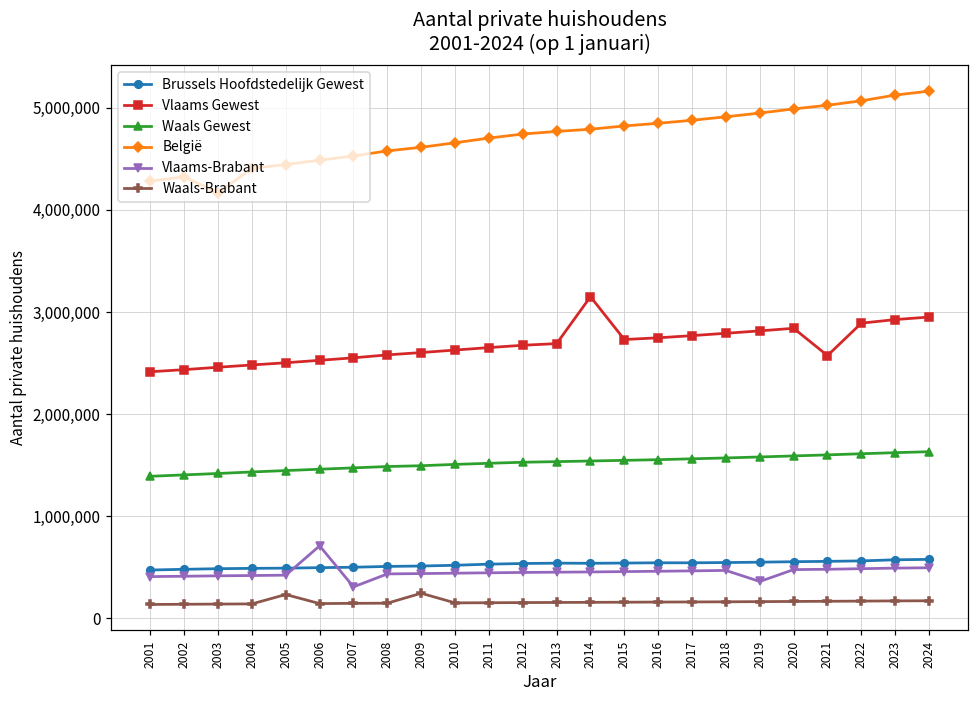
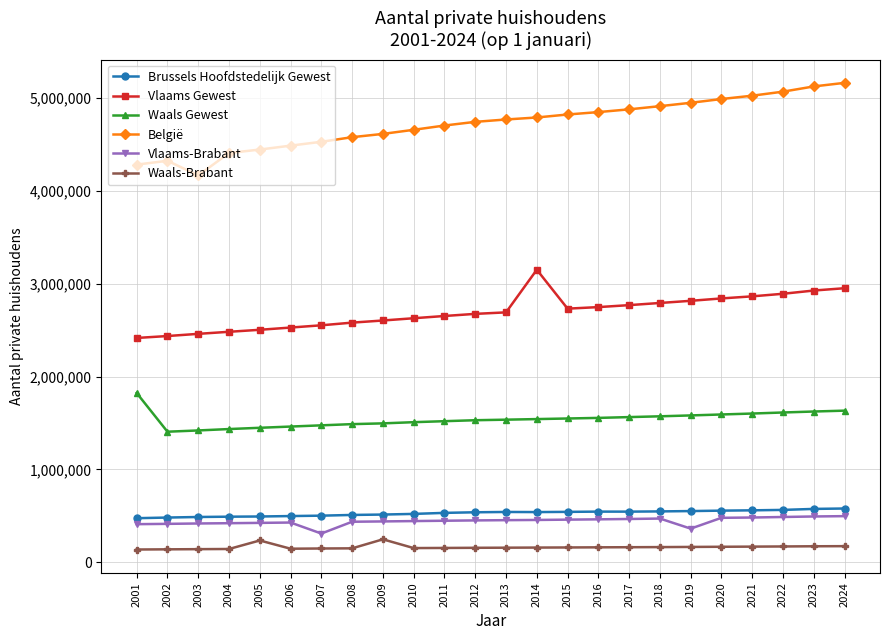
  {
    "Brussels Hoofdstedelijk Gewest": {
      "2001": "500,000",
      "2002": "500,000",
      "2003": "500,000",
      "2004": "500,000",
      "2005": "500,000",
      "2006": "500,000",
      "2007": "500,000",
      "2008": "500,000",
      "2009": "500,000",
      "2010": "500,000",
      "2011": "500,000",
      "2012": "500,000",
      "2013": "500,000",
      "2014": "500,000",
      "2015": "500,000",
      "2016": "500,000",
      "2017": "500,000",
      "2018": "500,000",
      "2019": "600,000",
      "2020": "600,000",
      "2021": "600,000",
      "2022": "600,000",
      "2023": "600,000",
      "2024": "600,000"
    },
    "Vlaams Gewest": {
      "2001": "2,400,000",
      "2002": "2,400,000",
      "2003": "2,500,000",
      "2004": "2,500,000",
      "2005": "2,500,000",
      "2006": "2,500,000",
      "2007": "2,600,000",
      "2008": "2,600,000",
      "2009": "2,600,000",
      "2010": "2,600,000",
      "2011": "2,700,000",
      "2012": "2,700,000",
      "2013": "2,700,000",
      "2014": "3,200,000",
      "2015": "2,700,000",
      "2016": "2,700,000",
      "2017": "2,800,000",
      "2018": "2,800,000",
      "2019": "2,800,000",
      "2020": "2,800,000",
-     "2021": "2,600,000",
+     "2021": "2,900,000",
      "2022": "2,900,000",
      "2023": "2,900,000",
      "2024": "3,000,000"
    },
    "Waals Gewest": {
-     "2001": "1,400,000",
+     "2001": "1,800,000",
      "2002": "1,400,000",
      "2003": "1,400,000",
      "2004": "1,400,000",
      "2005": "1,400,000",
      "2006": "1,500,000",
      "2007": "1,500,000",
      "2008": "1,500,000",
      "2009": "1,500,000",
      "2010": "1,500,000",
      "2011": "1,500,000",
      "2012": "1,500,000",
      "2013": "1,500,000",
      "2014": "1,500,000",
      "2015": "1,500,000",
      "2016": "1,600,000",
      "2017": "1,600,000",
      "2018": "1,600,000",
      "2019": "1,600,000",
      "2020": "1,600,000",
      "2021": "1,600,000",
      "2022": "1,600,000",
      "2023": "1,600,000",
      "2024": "1,600,000"
    },
    "België": {
      "2008": "4,600,000",
      "2009": "4,600,000",
      "2010": "4,700,000",
      "2011": "4,700,000",
      "2012": "4,700,000",
      "2013": "4,800,000",
      "2014": "4,800,000",
      "2015": "4,800,000",
      "2016": "4,800,000",
      "2017": "4,900,000",
      "2018": "4,900,000",
      "2019": "4,900,000",
      "2020": "5,000,000",
      "2021": "5,000,000",
      "2022": "5,100,000",
      "2023": "5,100,000",
      "2024": "5,200,000"
    },
    "Vlaams-Brabant": {
      "2001": "400,000",
      "2002": "400,000",
      "2003": "400,000",
      "2004": "400,000",
      "2005": "400,000",
-     "2006": "700,000",
+     "2006": "400,000",
      "2007": "300,000",
      "2008": "400,000",
      "2009": "400,000",
      "2010": "400,000",
      "2011": "400,000",
      "2012": "500,000",
      "2013": "500,000",
      "2014": "500,000",
      "2015": "500,000",
      "2016": "500,000",
      "2017": "500,000",
      "2018": "500,000",
      "2019": "400,000",
      "2020": "500,000",
      "2021": "500,000",
      "2022": "500,000",
      "2023": "500,000",
      "2024": "500,000"
    },
    "Waals-Brabant": {
      "2001": "100,000",
      "2002": "100,000",
      "2003": "100,000",
      "2004": "100,000",
      "2005": "200,000",
      "2006": "100,000",
      "2007": "100,000",
      "2008": "100,000",
      "2009": "200,000",
      "2010": "200,000",
      "2011": "200,000",
      "2012": "200,000",
      "2013": "200,000",
      "2014": "200,000",
      "2015": "200,000",
      "2016": "200,000",
      "2017": "200,000",
      "2018": "200,000",
      "2019": "200,000",
      "2020": "200,000",
      "2021": "200,000",
      "2022": "200,000",
      "2023": "200,000",
      "2024": "200,000"
    }
  }
